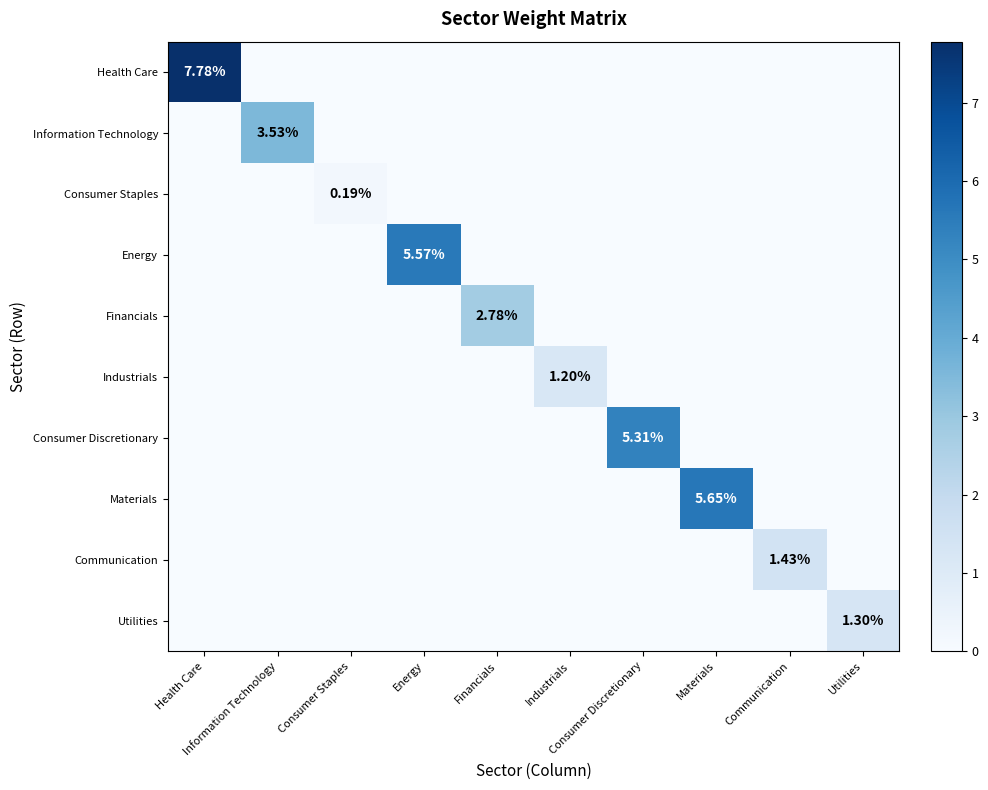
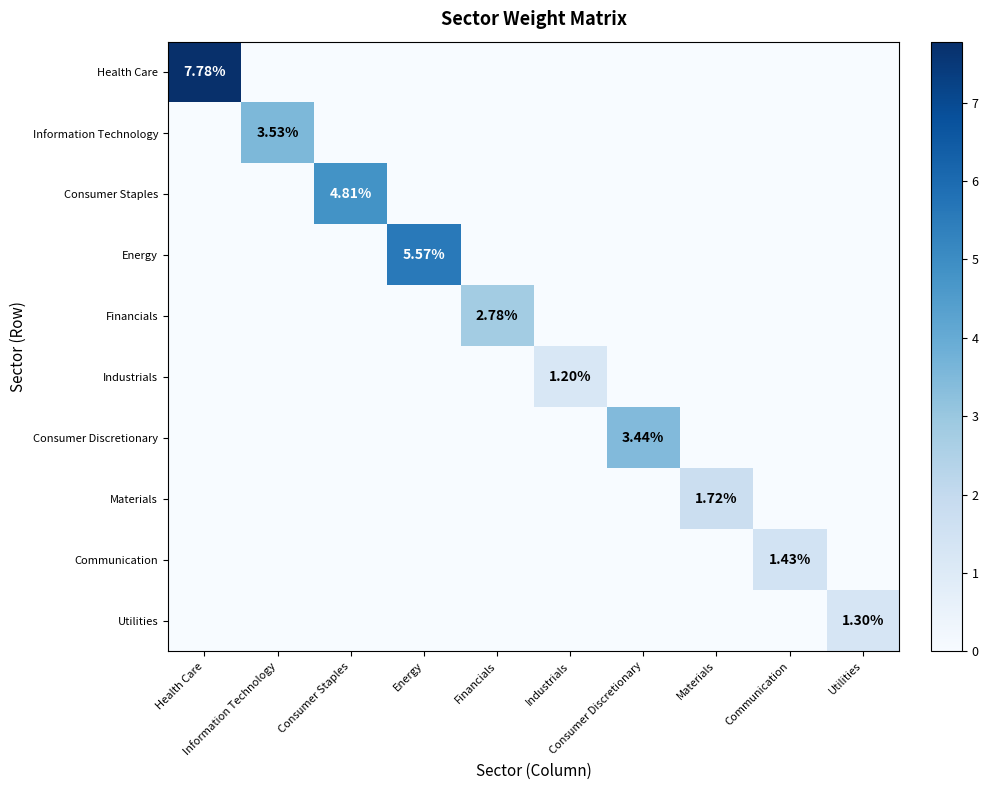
  {
    "Health Care": {
      "Health Care": "7.78%"
    },
    "Information Technology": {
      "Information Technology": "3.53%"
    },
    "Consumer Staples": {
-     "Consumer Staples": "0.19%"
+     "Consumer Staples": "4.81%"
    },
    "Energy": {
      "Energy": "5.57%"
    },
    "Financials": {
      "Financials": "2.78%"
    },
    "Industrials": {
      "Industrials": "1.20%"
    },
    "Consumer Discretionary": {
-     "Consumer Discretionary": "5.31%"
+     "Consumer Discretionary": "3.44%"
    },
    "Materials": {
-     "Materials": "5.65%"
+     "Materials": "1.72%"
    },
    "Communication": {
      "Communication": "1.43%"
    },
    "Utilities": {
      "Utilities": "1.30%"
    }
  }
